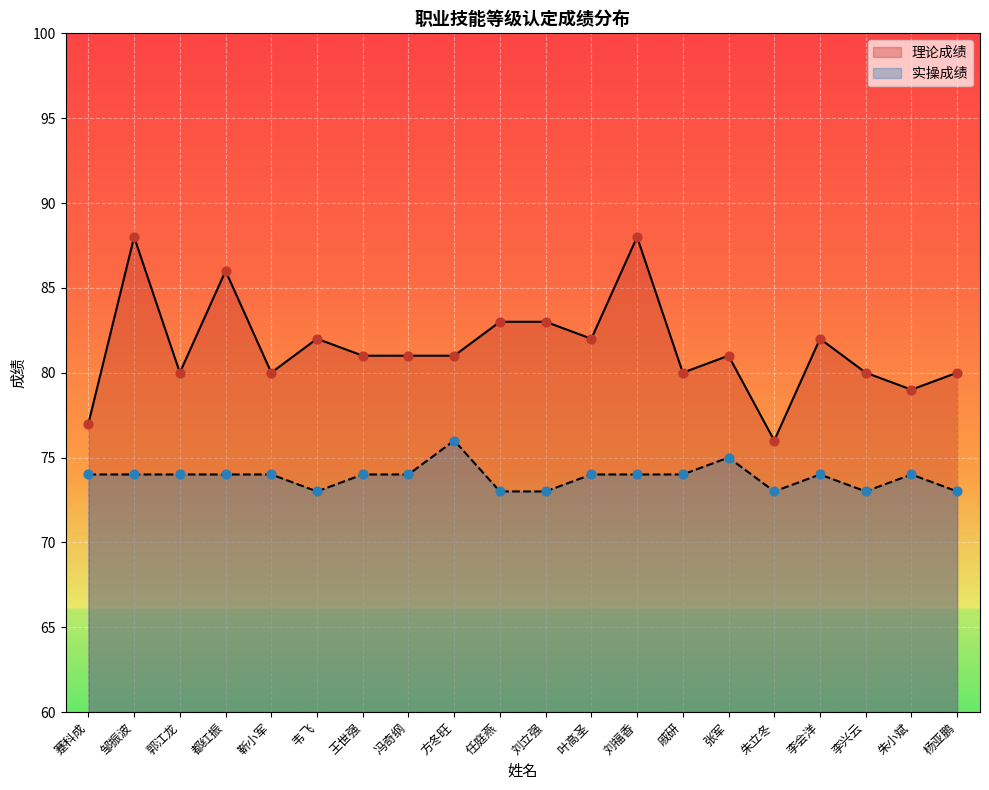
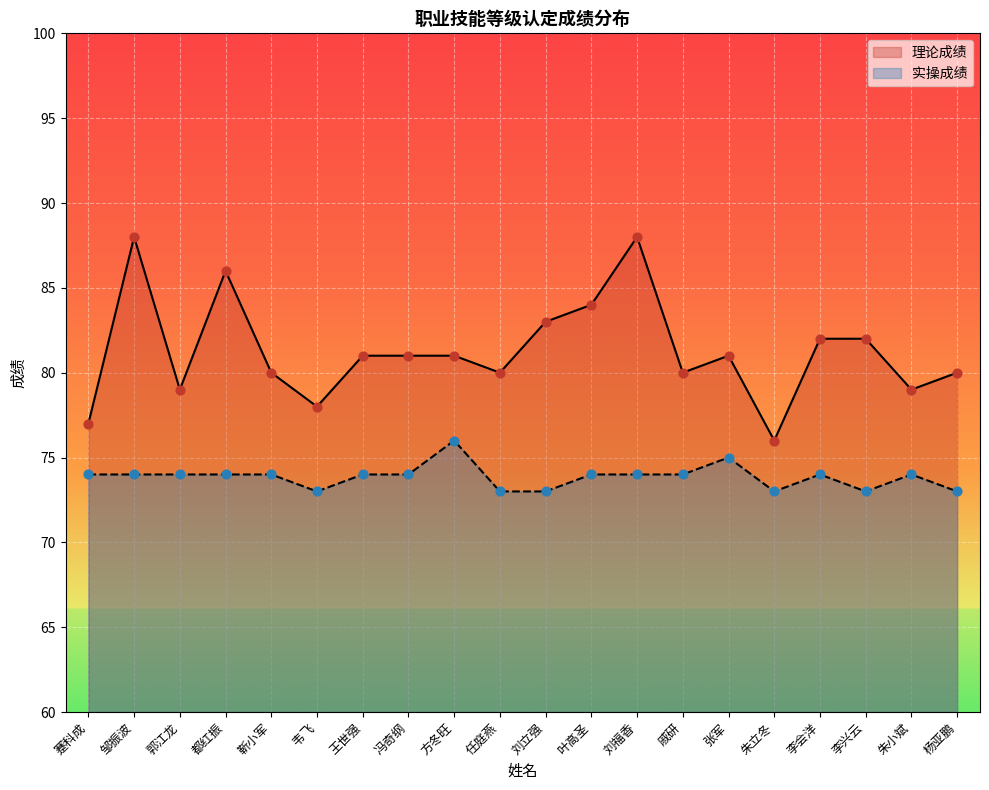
  {
    "理论成绩": {
      "蹇科成": 77,
      "邹振波": 88,
-     "郭江龙": 80,
+     "郭江龙": 79,
      "都红振": 86,
      "靳小军": 80,
-     "韦飞": 82,
+     "韦飞": 78,
      "王世强": 81,
      "冯奇纲": 81,
      "方冬旺": 81,
-     "任庭燕": 83,
+     "任庭燕": 80,
      "刘立强": 83,
-     "叶高圣": 82,
+     "叶高圣": 84,
      "刘福香": 88,
      "戚研": 80,
      "张军": 81,
      "朱立冬": 76,
      "李会洋": 82,
-     "李兴云": 80,
+     "李兴云": 82,
      "朱小斌": 79,
      "杨亚鹏": 80
    },
    "实操成绩": {
      "蹇科成": 74,
      "邹振波": 74,
      "郭江龙": 74,
      "都红振": 74,
      "靳小军": 74,
      "韦飞": 73,
      "王世强": 74,
      "冯奇纲": 74,
      "方冬旺": 76,
      "任庭燕": 73,
      "刘立强": 73,
      "叶高圣": 74,
      "刘福香": 74,
      "戚研": 74,
      "张军": 75,
      "朱立冬": 73,
      "李会洋": 74,
      "李兴云": 73,
      "朱小斌": 74,
      "杨亚鹏": 73
    }
  }
